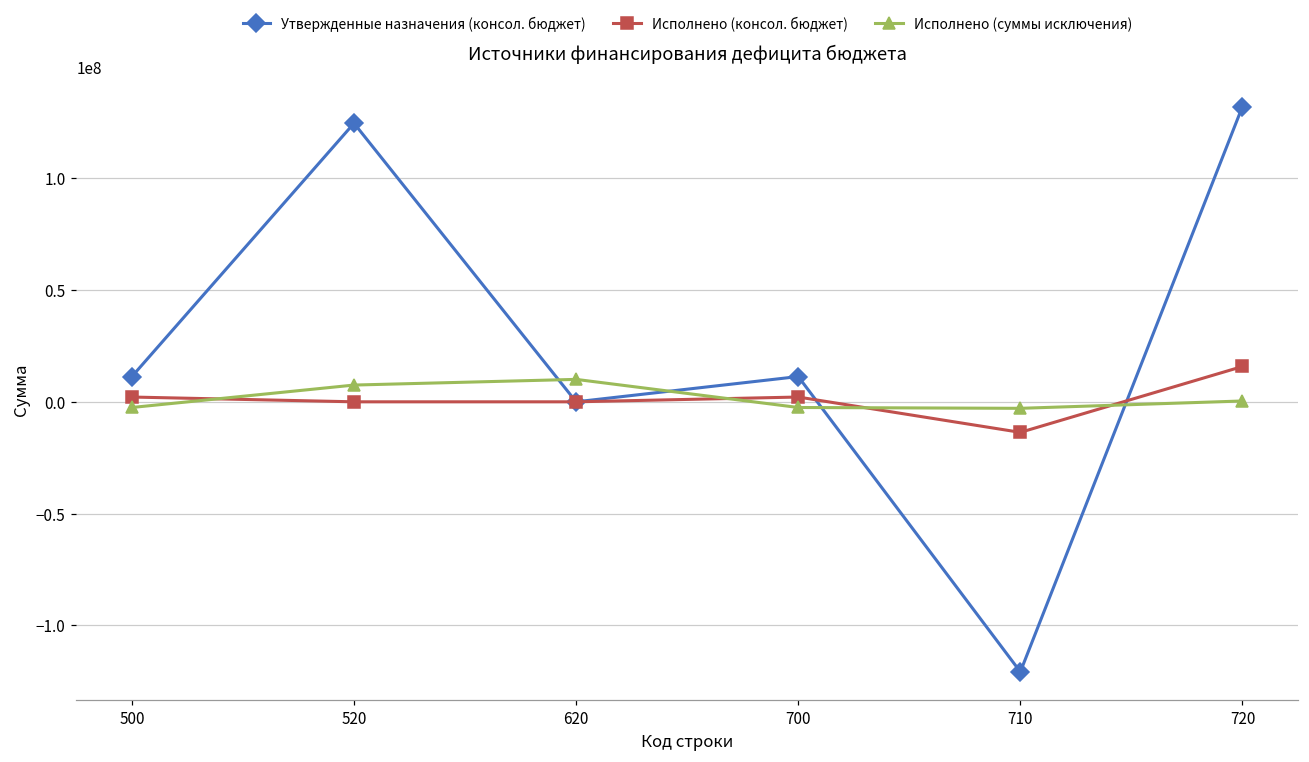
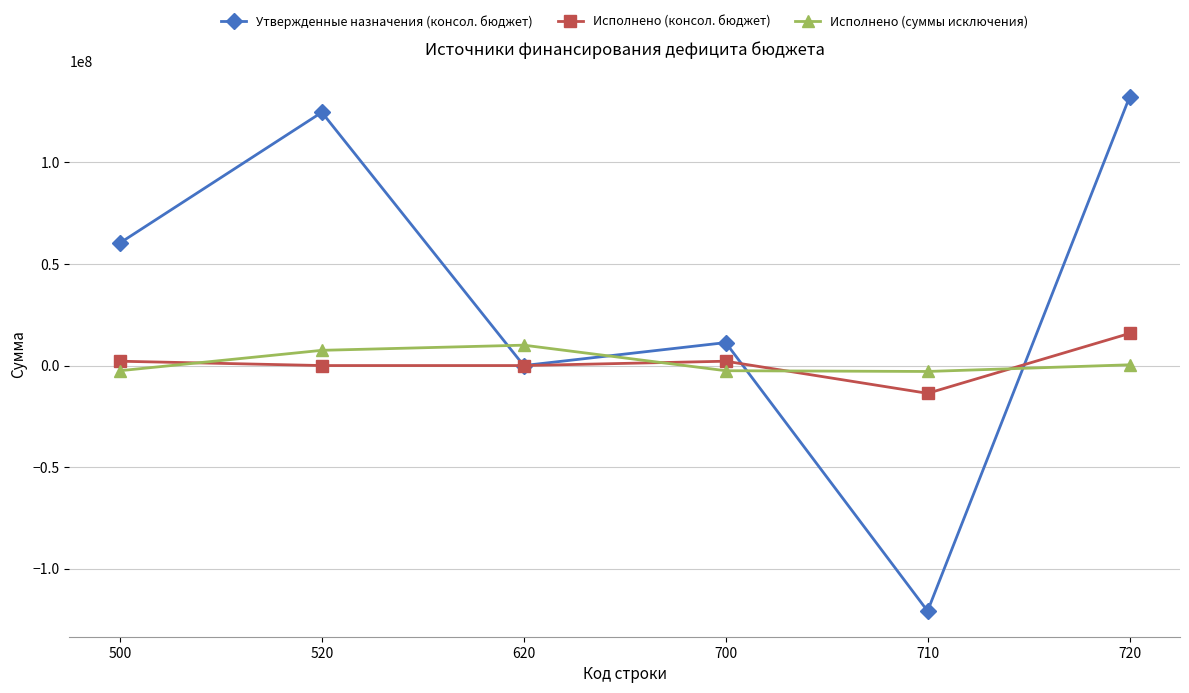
  {
    "Утвержденные назначения (консол. бюджет)": {
-     "500": 11000000,
+     "500": 60000000,
      "520": 125000000,
      "700": 11000000,
      "710": -121000000,
      "720": 132000000
    },
    "Исполнено (консол. бюджет)": {
      "500": 2000000,
      "520": 0,
      "700": 2000000,
      "710": -14000000,
      "720": 16000000
    },
    "Исполнено (суммы исключения)": {
      "500": -3000000,
      "520": 7000000,
      "620": 10000000,
      "700": -3000000,
      "710": -3000000,
      "720": 0
    }
  }
